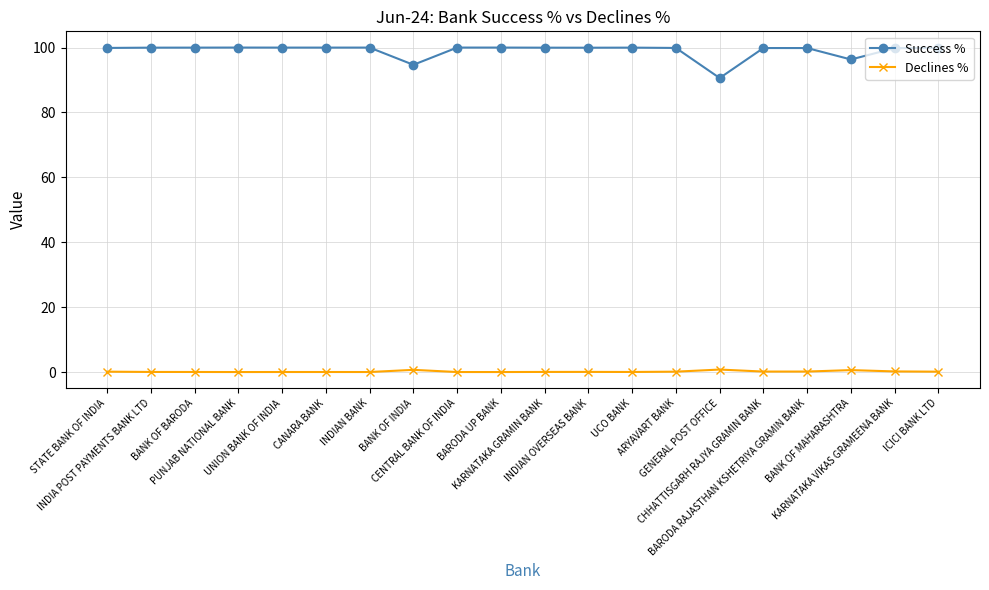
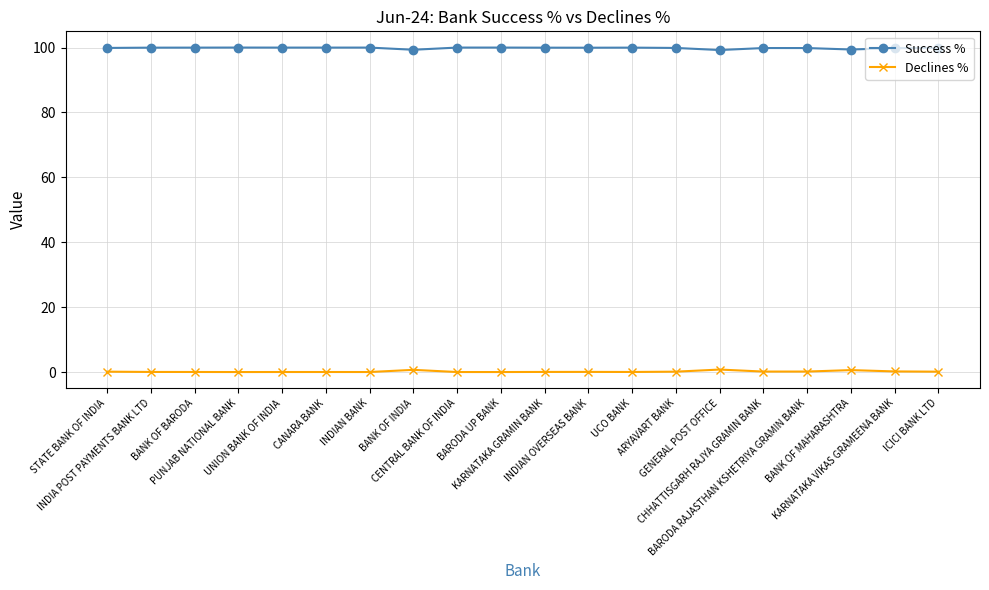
  {
    "Success %": {
      "STATE BANK OF INDIA": 100,
      "INDIA POST PAYMENTS BANK LTD": 100,
      "BANK OF BARODA": 100,
      "PUNJAB NATIONAL BANK": 100,
      "UNION BANK OF INDIA": 100,
      "CANARA BANK": 100,
      "INDIAN BANK": 100,
-     "BANK OF INDIA": 95,
+     "BANK OF INDIA": 99,
      "CENTRAL BANK OF INDIA": 100,
      "BARODA UP BANK": 100,
      "KARNATAKA GRAMIN BANK": 100,
      "INDIAN OVERSEAS BANK": 100,
      "UCO BANK": 100,
      "ARYAVART BANK": 100,
-     "GENERAL POST OFFICE": 91,
+     "GENERAL POST OFFICE": 99,
      "CHHATTISGARH RAJYA GRAMIN BANK": 100,
      "BARODA RAJASTHAN KSHETRIYA GRAMIN BANK": 100,
-     "BANK OF MAHARASHTRA": 96
+     "BANK OF MAHARASHTRA": 99
    },
    "Declines %": {
      "STATE BANK OF INDIA": 0,
      "INDIA POST PAYMENTS BANK LTD": 0,
      "BANK OF BARODA": 0,
      "PUNJAB NATIONAL BANK": 0,
      "UNION BANK OF INDIA": 0,
      "CANARA BANK": 0,
      "INDIAN BANK": 0,
      "BANK OF INDIA": 1,
      "CENTRAL BANK OF INDIA": 0,
      "BARODA UP BANK": 0,
      "KARNATAKA GRAMIN BANK": 0,
      "INDIAN OVERSEAS BANK": 0,
      "UCO BANK": 0,
      "ARYAVART BANK": 0,
      "GENERAL POST OFFICE": 1,
      "CHHATTISGARH RAJYA GRAMIN BANK": 0,
      "BARODA RAJASTHAN KSHETRIYA GRAMIN BANK": 0,
      "BANK OF MAHARASHTRA": 1,
      "KARNATAKA VIKAS GRAMEENA BANK": 0,
      "ICICI BANK LTD": 0
    }
  }
